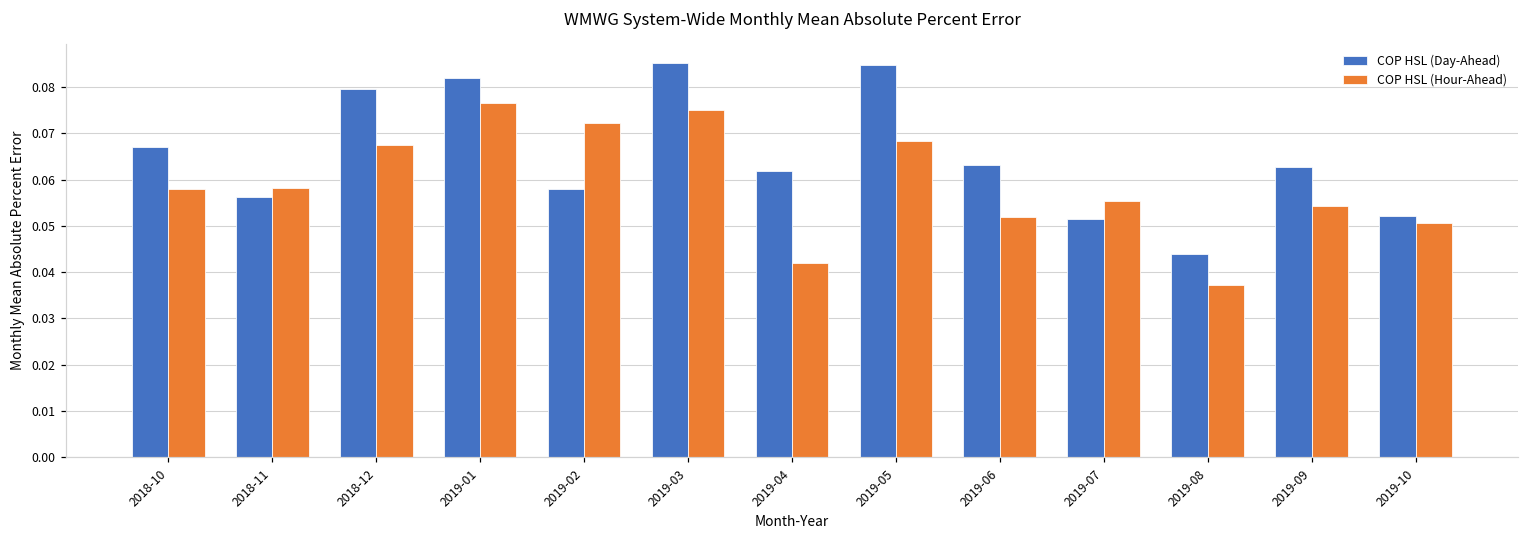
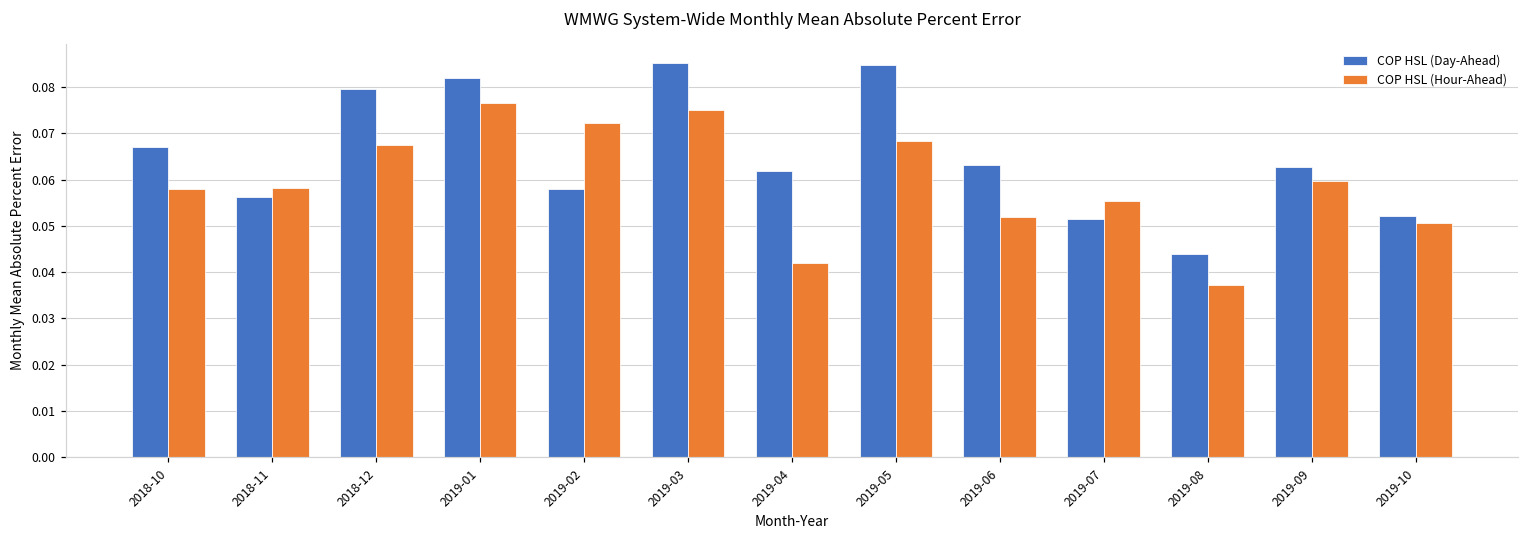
  {
    "COP HSL (Day-Ahead)": {
      "2018-10": 0.067,
      "2018-11": 0.056,
      "2018-12": 0.080,
      "2019-01": 0.082,
      "2019-02": 0.058,
      "2019-03": 0.085,
      "2019-04": 0.062,
      "2019-05": 0.085,
      "2019-06": 0.063,
      "2019-07": 0.051,
      "2019-08": 0.044,
      "2019-09": 0.063,
      "2019-10": 0.052
    },
    "COP HSL (Hour-Ahead)": {
      "2018-10": 0.058,
      "2018-11": 0.058,
      "2018-12": 0.067,
      "2019-01": 0.076,
      "2019-02": 0.072,
      "2019-03": 0.075,
      "2019-04": 0.042,
      "2019-05": 0.068,
      "2019-06": 0.052,
      "2019-07": 0.055,
      "2019-08": 0.037,
-     "2019-09": 0.054,
+     "2019-09": 0.060,
      "2019-10": 0.051
    }
  }
